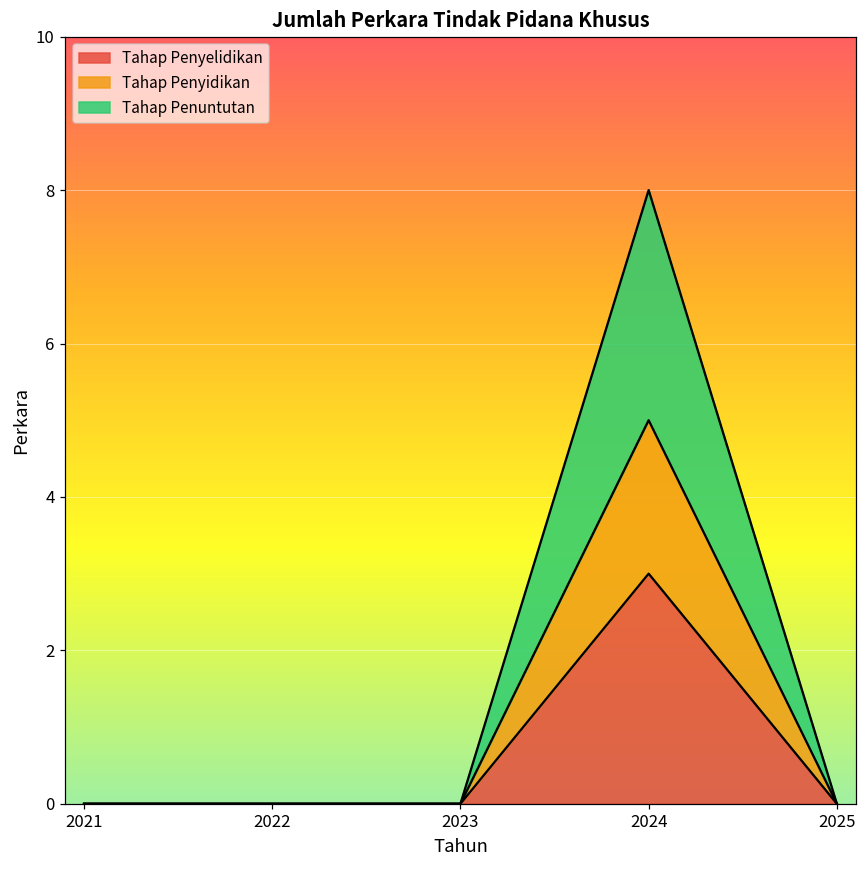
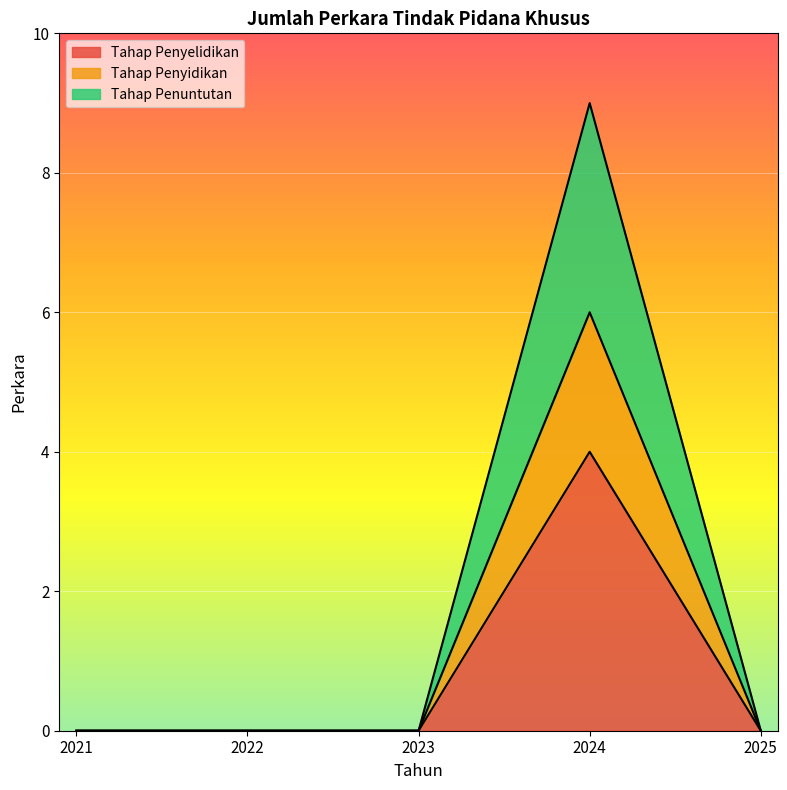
  {
    "Tahap Penyelidikan": {
-     "2024": 3
+     "2024": 4
    },
    "Tahap Penyidikan": {
      "2024": 2
    }
  }
